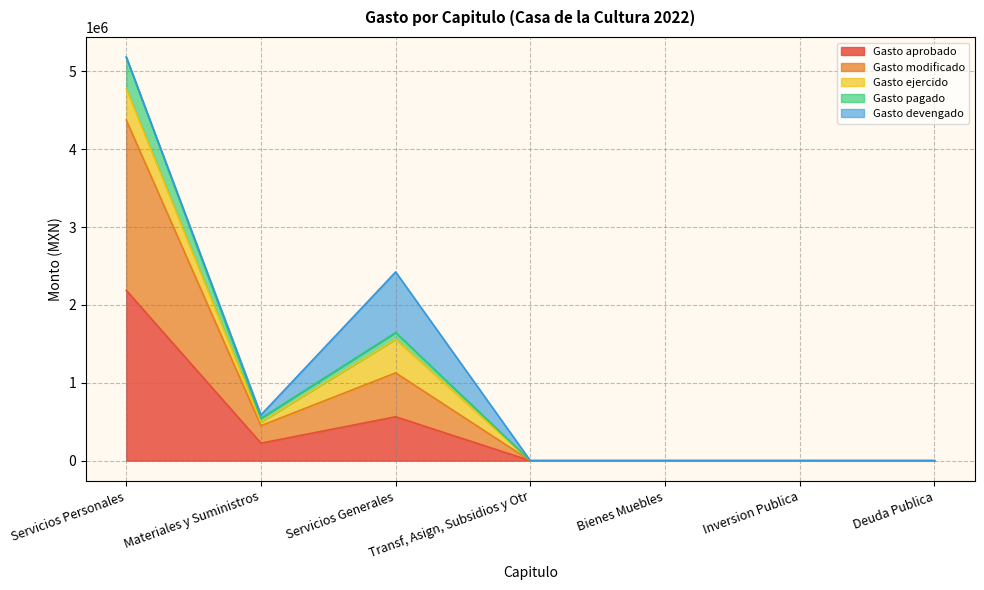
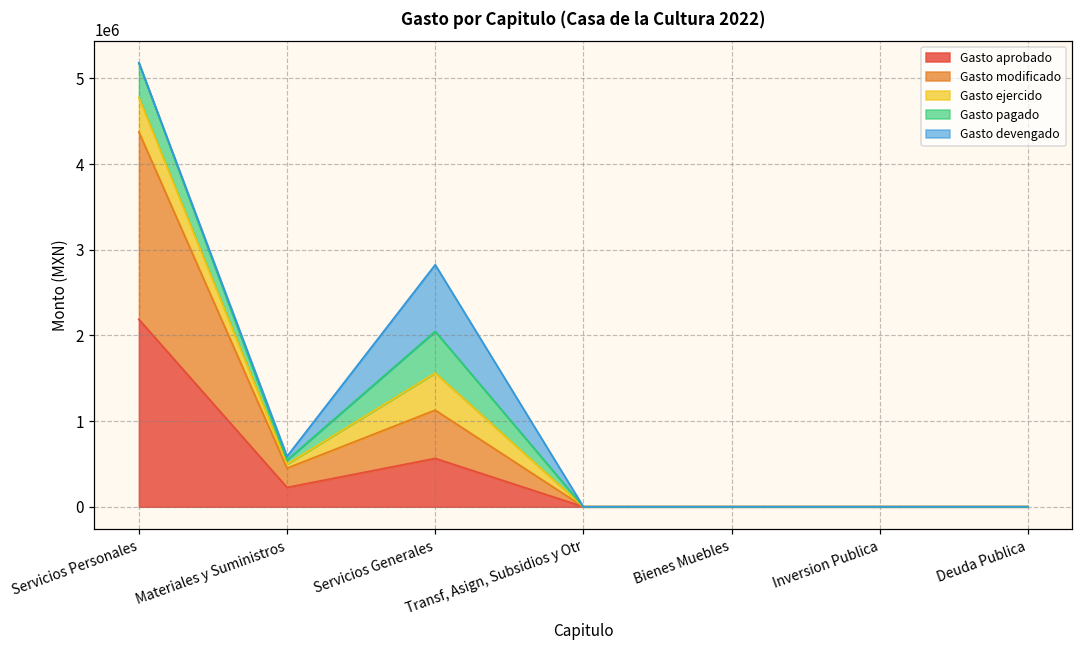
  {
    "Gasto ejercido": {
      "Servicios Personales": 400000,
      "Materiales y Suministros": 0,
      "Servicios Generales": 400000
    },
    "Gasto pagado": {
      "Materiales y Suministros": 0,
-     "Servicios Generales": 100000
+     "Servicios Generales": 500000
    },
    "Gasto devengado": {
      "Materiales y Suministros": 0,
      "Servicios Generales": 800000
    }
  }
